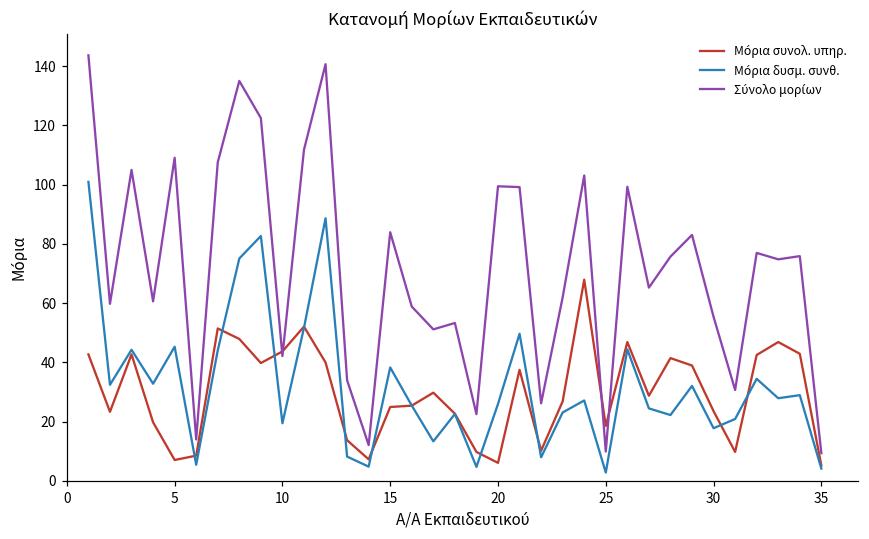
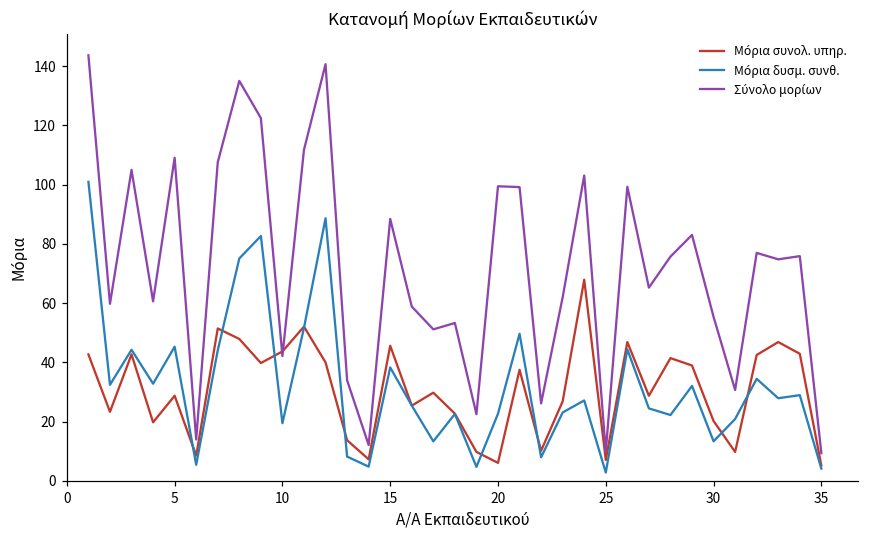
  {
    "Μόρια συνολ. υπηρ.": {
-     "5": 7,
+     "5": 29,
      "10": 44,
-     "15": 25,
+     "15": 46,
      "20": 6,
-     "25": 19,
-     "30": 24,
+     "25": 7,
+     "30": 20,
      "35": 5
    },
    "Μόρια δυσμ. συνθ.": {
      "5": 45,
      "10": 19,
      "15": 38,
-     "20": 26,
+     "20": 23,
      "25": 3,
-     "30": 18,
+     "30": 13,
      "35": 4
    },
    "Σύνολο μορίων": {
      "5": 109,
      "10": 42,
-     "15": 84,
+     "15": 88,
      "20": 99,
      "25": 10,
      "30": 55,
      "35": 9
    }
  }
